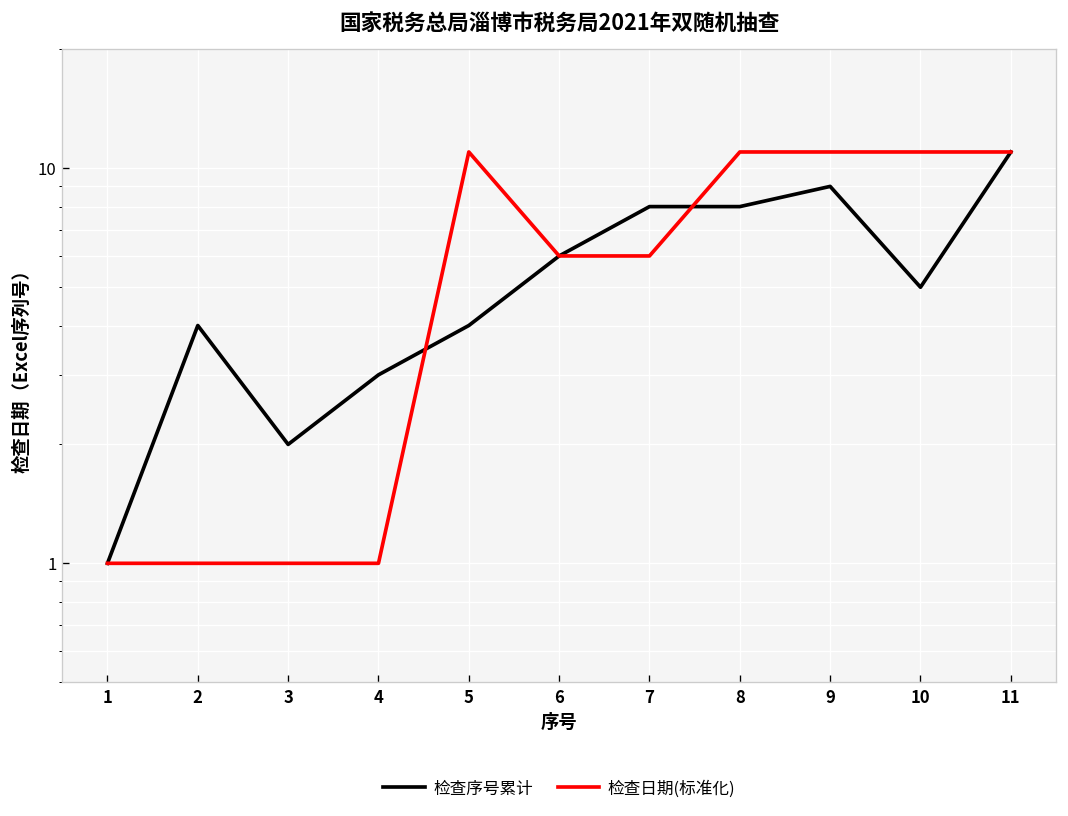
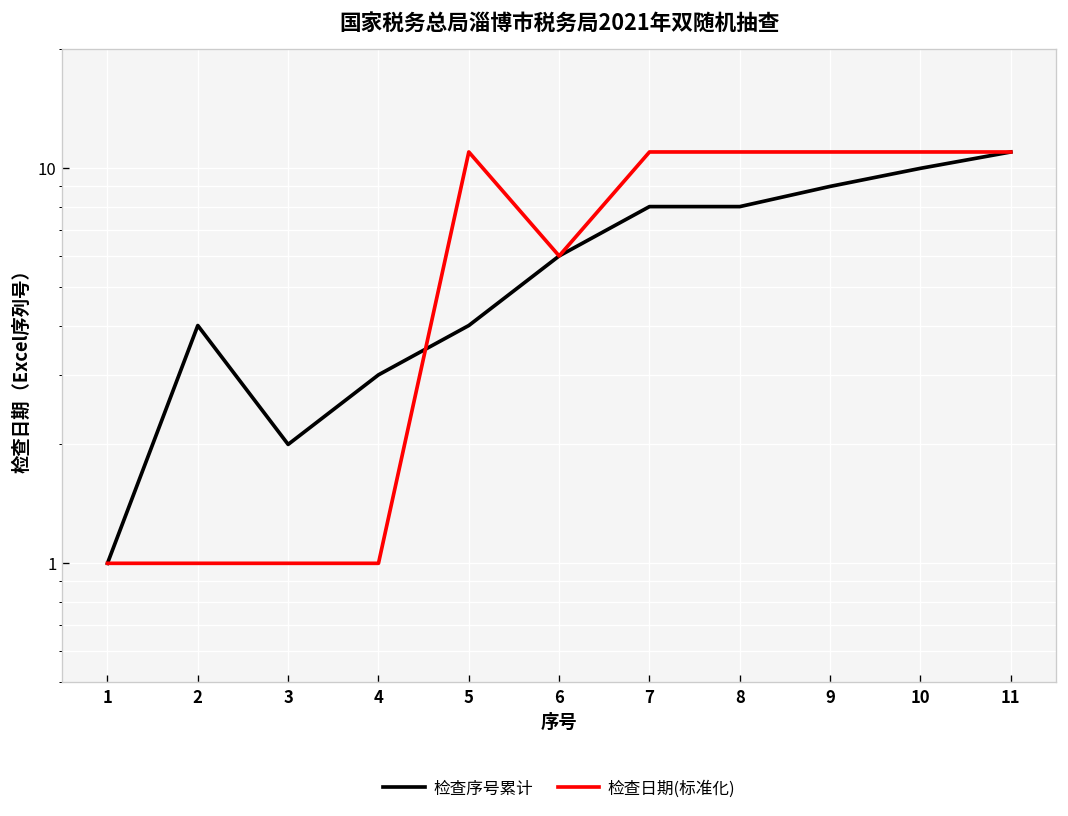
  {
    "检查序号累计": {
      "2": 4,
      "3": 2,
      "4": 3,
      "5": 4,
      "7": 8,
      "8": 8,
      "9": 9,
-     "10": 5
+     "10": 10
    },
    "检查日期(标准化)": {
      "2": 1.0,
      "3": 1.0,
      "4": 1.0,
      "5": 11.0,
-     "7": 6.0,
+     "7": 11.0,
      "8": 11.0,
      "9": 11.0,
      "10": 11.0
    }
  }
